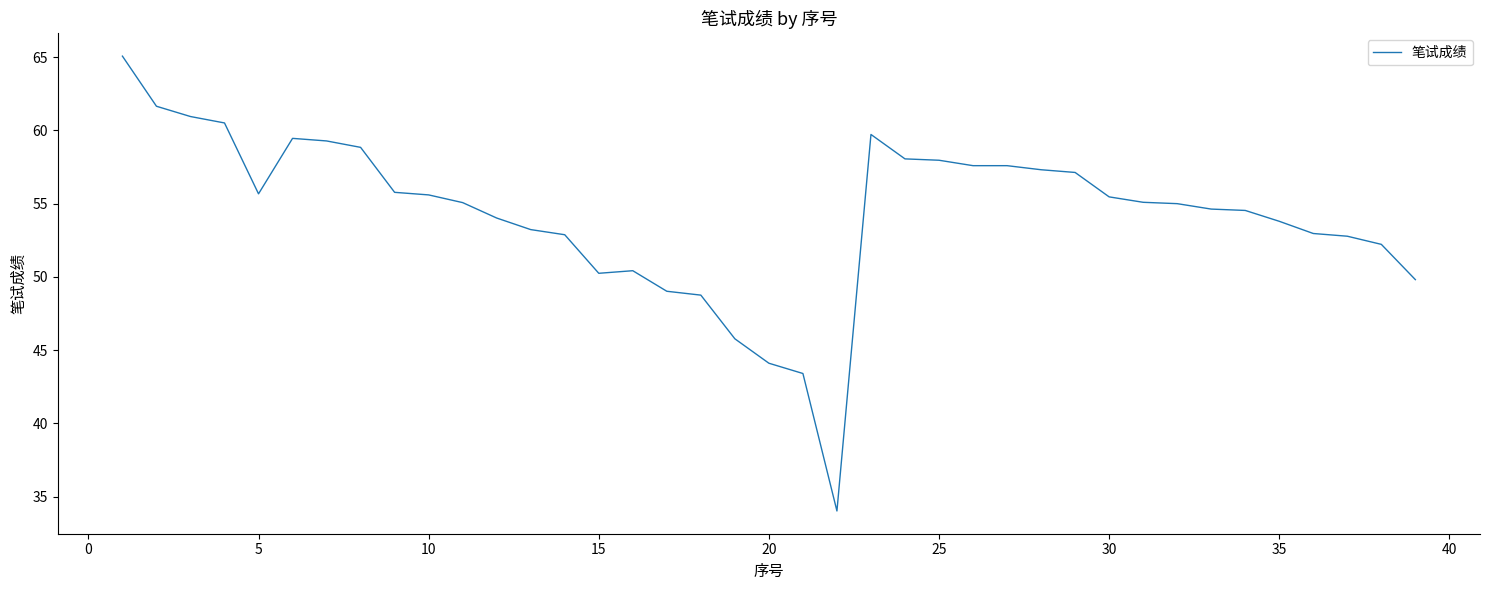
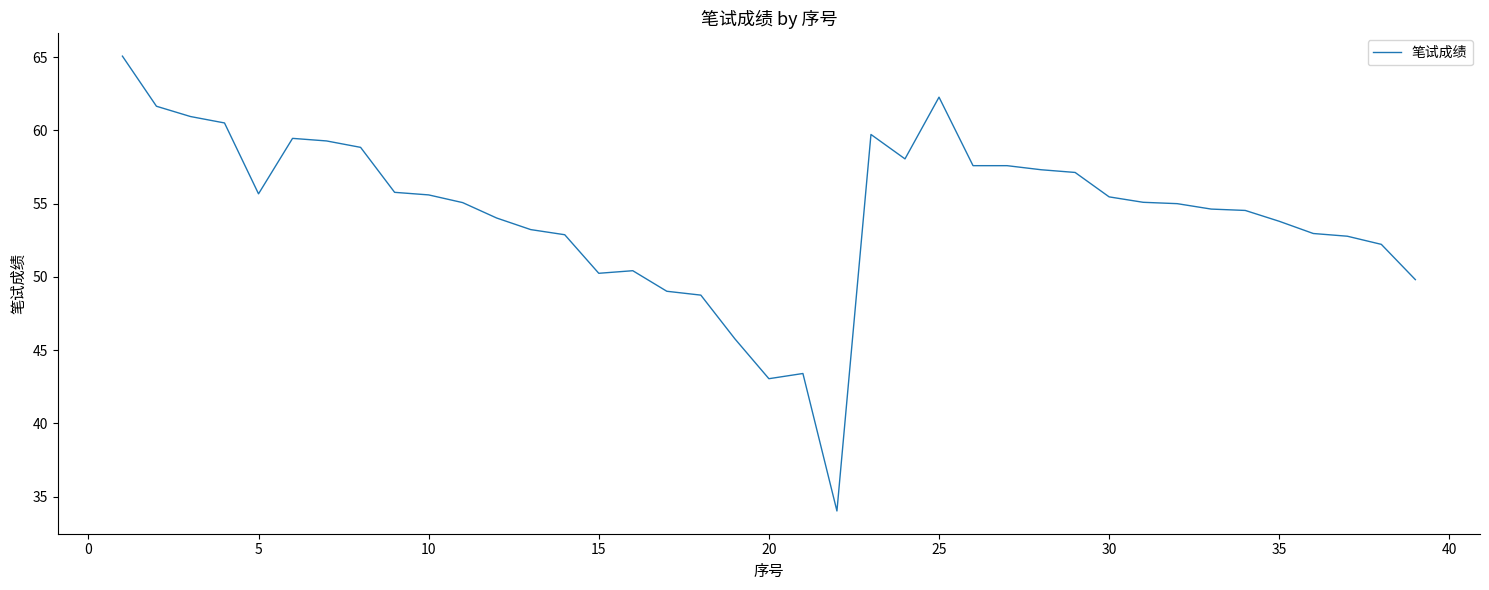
  {
    "5": 55.7,
    "10": 55.6,
    "15": 50.3,
-   "20": 44.1,
-   "25": 58.0,
+   "20": 43.1,
+   "25": 62.3,
    "30": 55.5,
    "35": 53.8
  }
